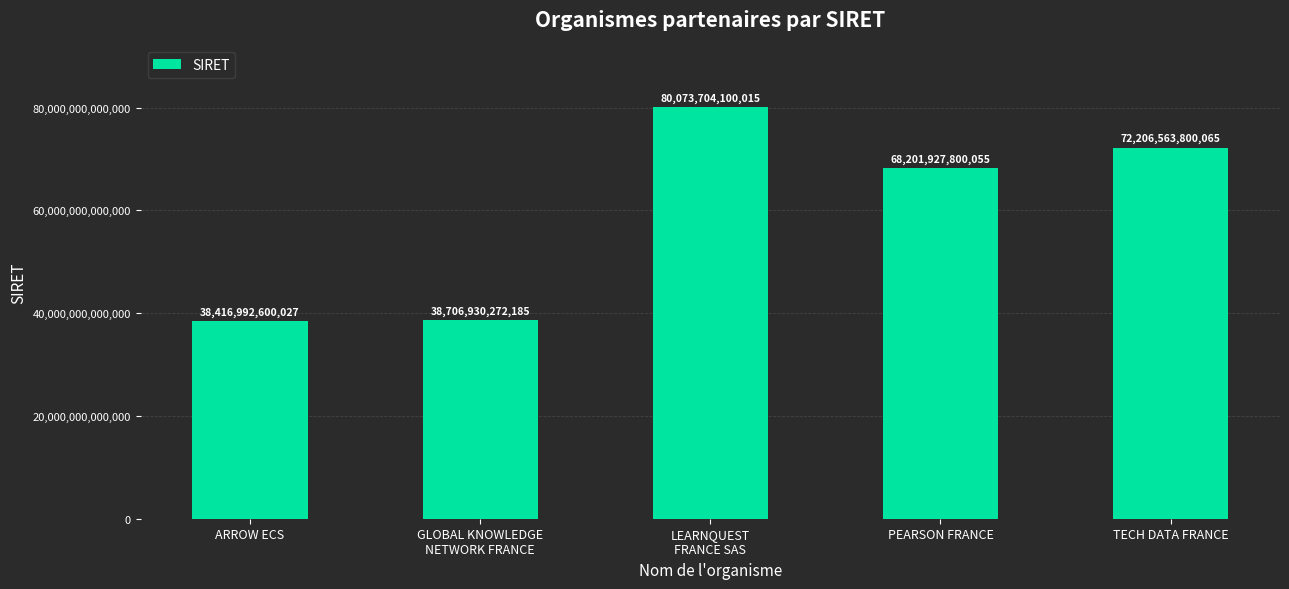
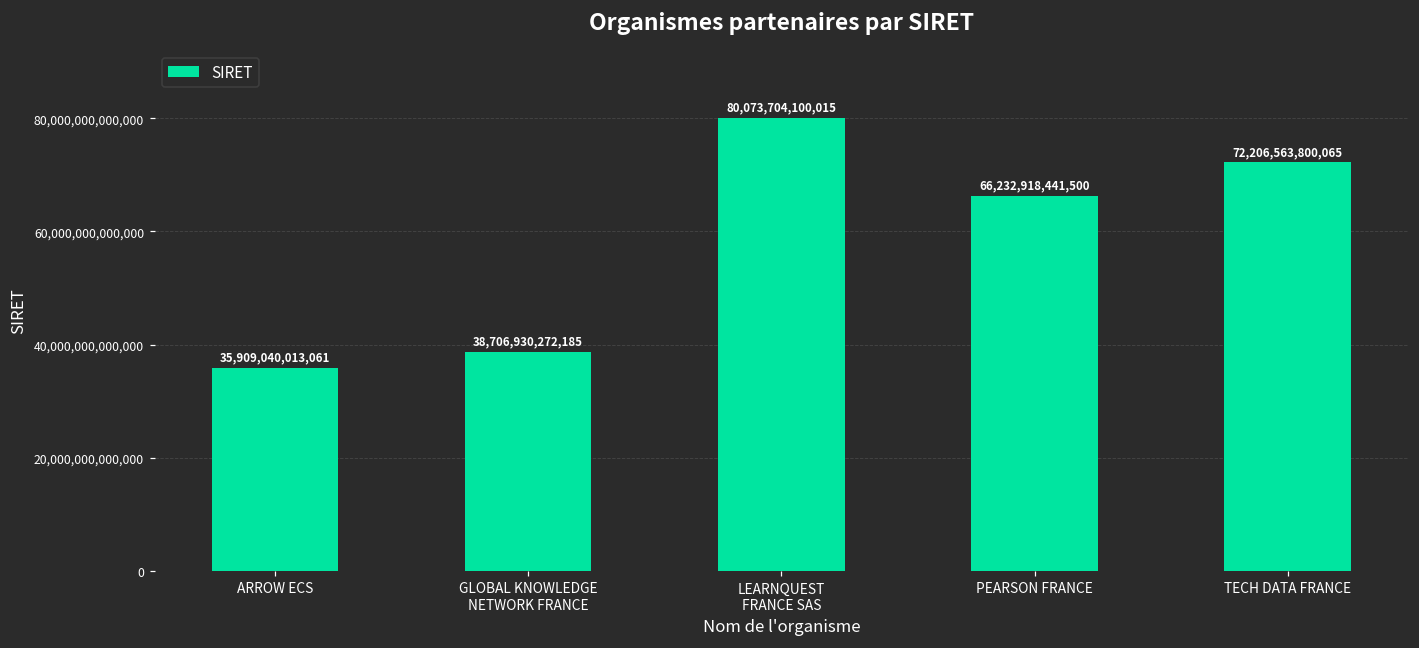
  {
-   "ARROW ECS": "38,416,992,600,027",
+   "ARROW ECS": "35,909,040,013,061",
    "GLOBAL KNOWLEDGE NETWORK FRANCE": "38,706,930,272,185",
    "LEARNQUEST FRANCE SAS": "80,073,704,100,015",
-   "PEARSON FRANCE": "68,201,927,800,055",
+   "PEARSON FRANCE": "66,232,918,441,500",
    "TECH DATA FRANCE": "72,206,563,800,065"
  }
